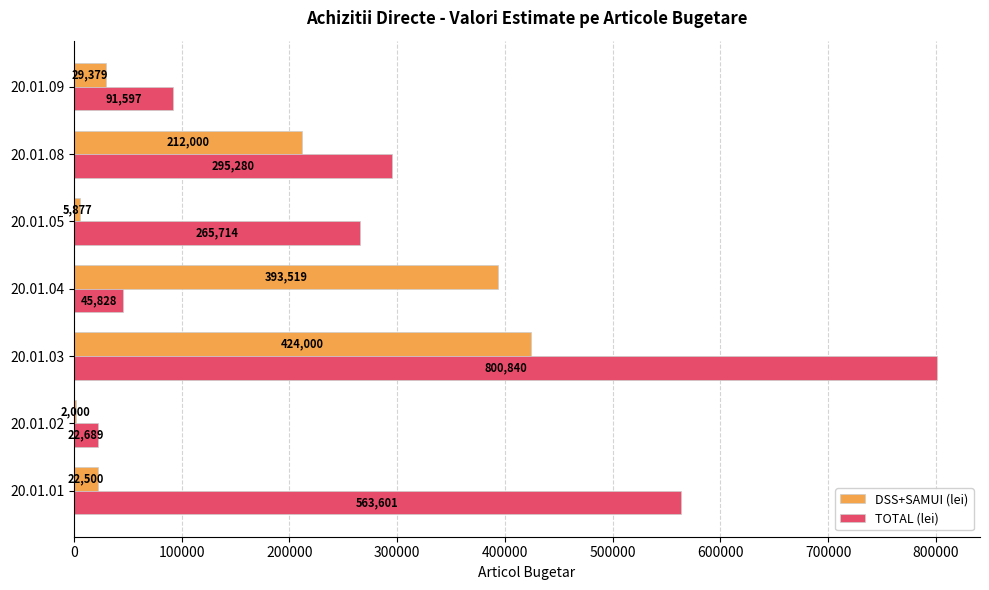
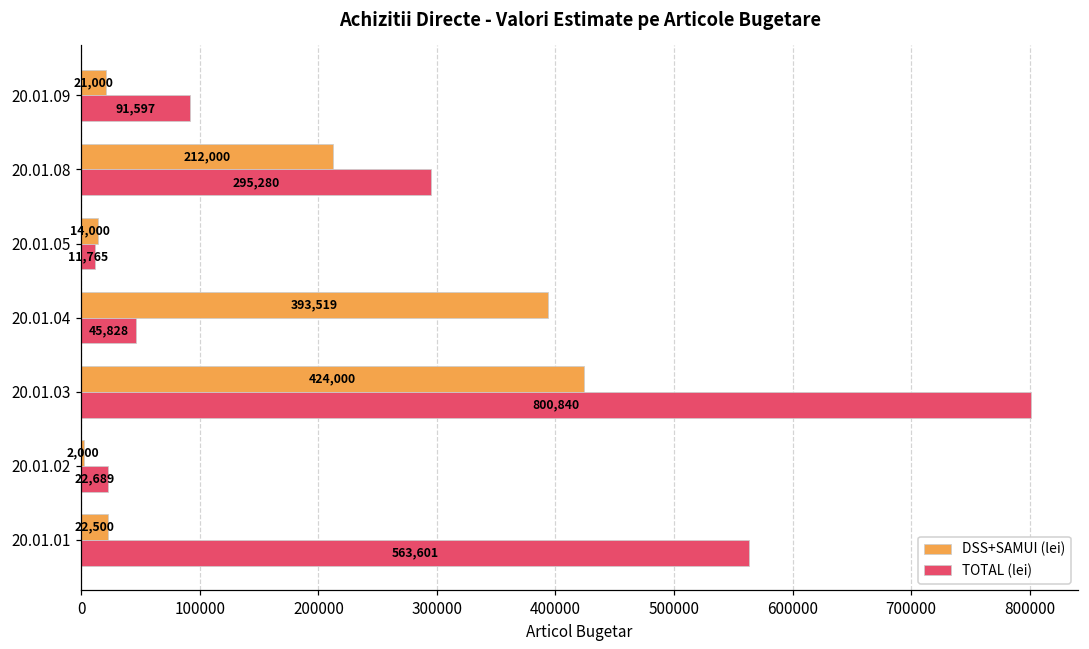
  {
    "DSS+SAMUI (lei)": {
-     "20.01.09": "29,379",
+     "20.01.09": "21,000",
      "20.01.08": "212,000",
-     "20.01.05": "5,877",
+     "20.01.05": "14,000",
      "20.01.04": "393,519",
      "20.01.03": "424,000",
      "20.01.02": "2,000",
      "20.01.01": "22,500"
    },
    "TOTAL (lei)": {
      "20.01.09": "91,597",
      "20.01.08": "295,280",
-     "20.01.05": "265,714",
+     "20.01.05": "11,765",
      "20.01.04": "45,828",
      "20.01.03": "800,840",
      "20.01.02": "22,689",
      "20.01.01": "563,601"
    }
  }
